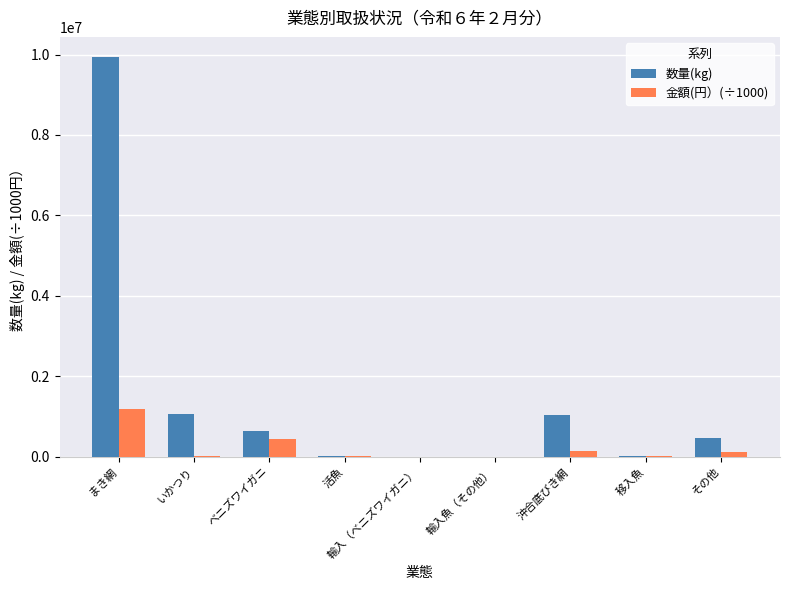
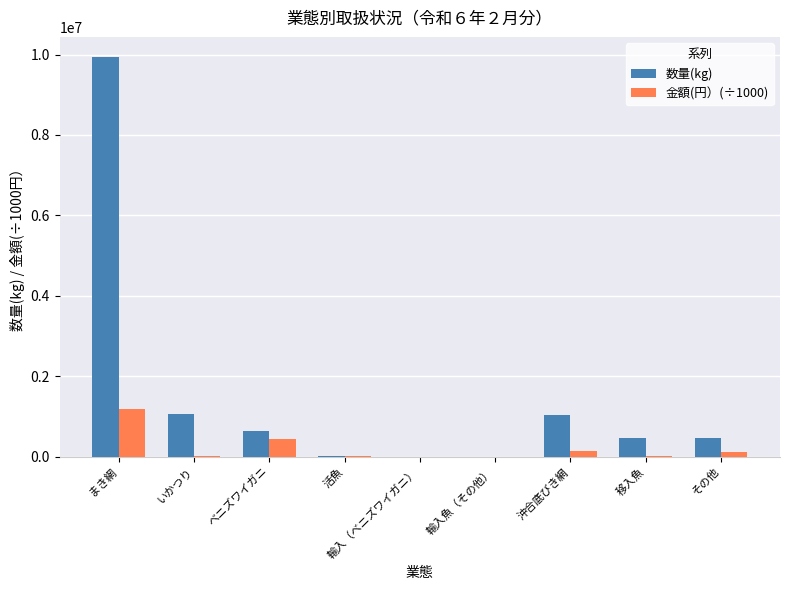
  {
    "数量(kg)": {
      "まき網": 9900000,
      "いかつり": 1100000,
      "ベニズワイガニ": 600000,
      "輸入（ベニズワイガニ）": 0,
      "輸入魚（その他）": 0,
      "沖合底びき網": 1000000,
-     "移入魚": 0,
+     "移入魚": 500000,
      "その他": 500000
    },
    "金額(円）(÷1000)": {
      "まき網": 1200000,
      "ベニズワイガニ": 400000,
      "輸入（ベニズワイガニ）": 0,
      "輸入魚（その他）": 0,
      "沖合底びき網": 100000,
      "その他": 100000
    }
  }
